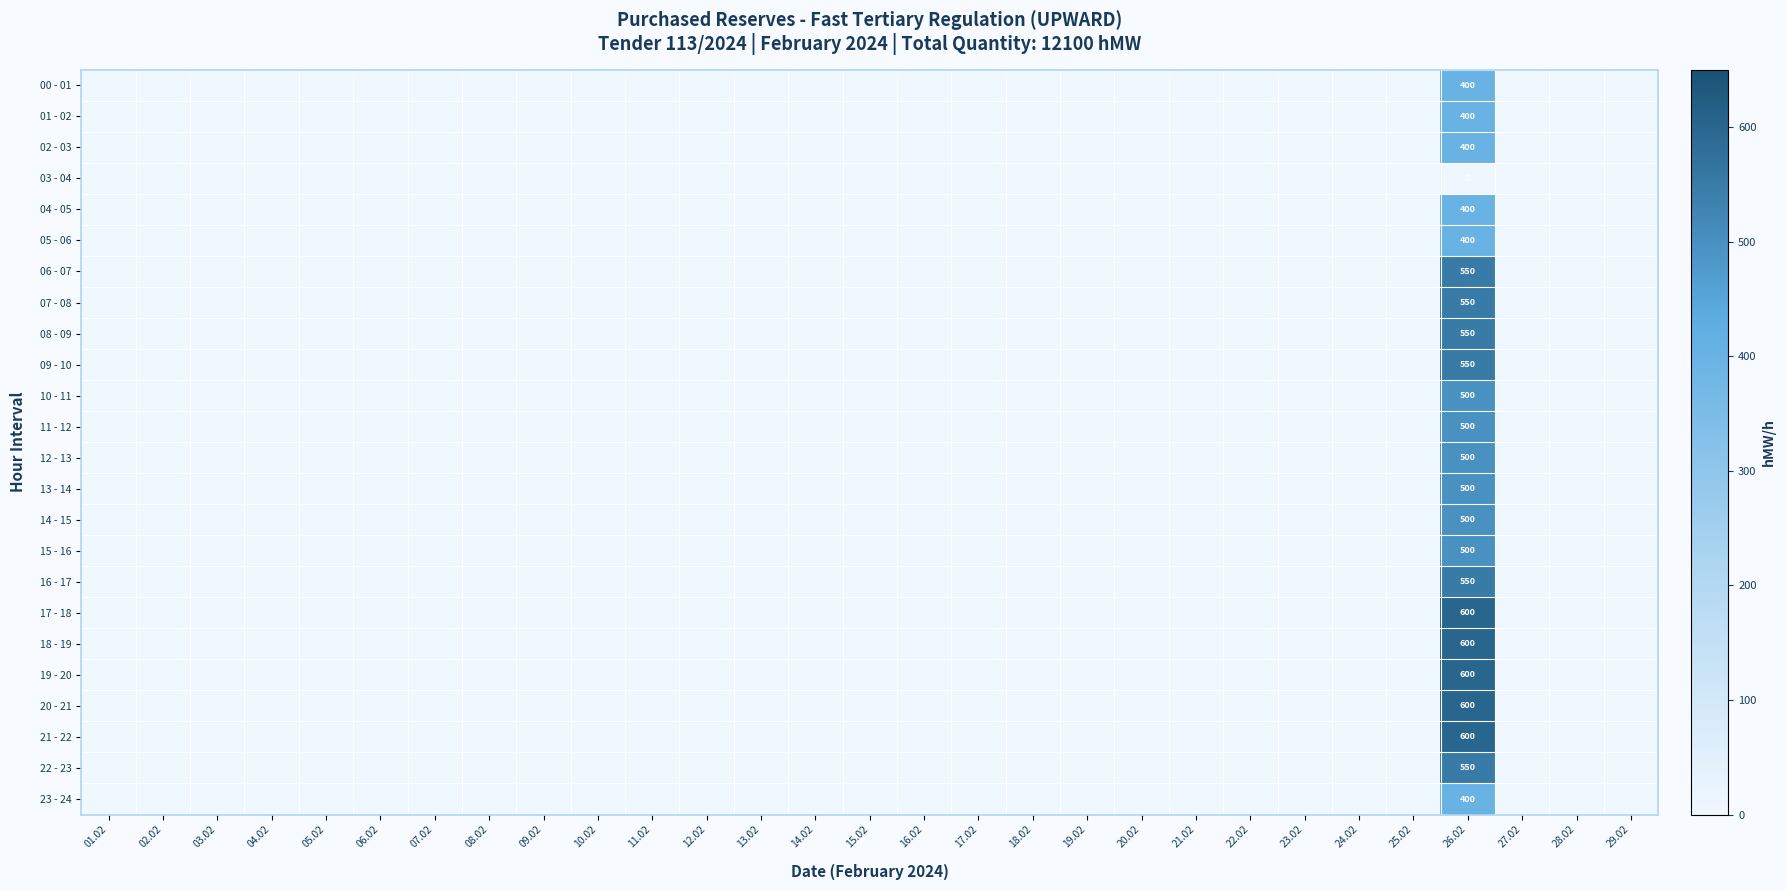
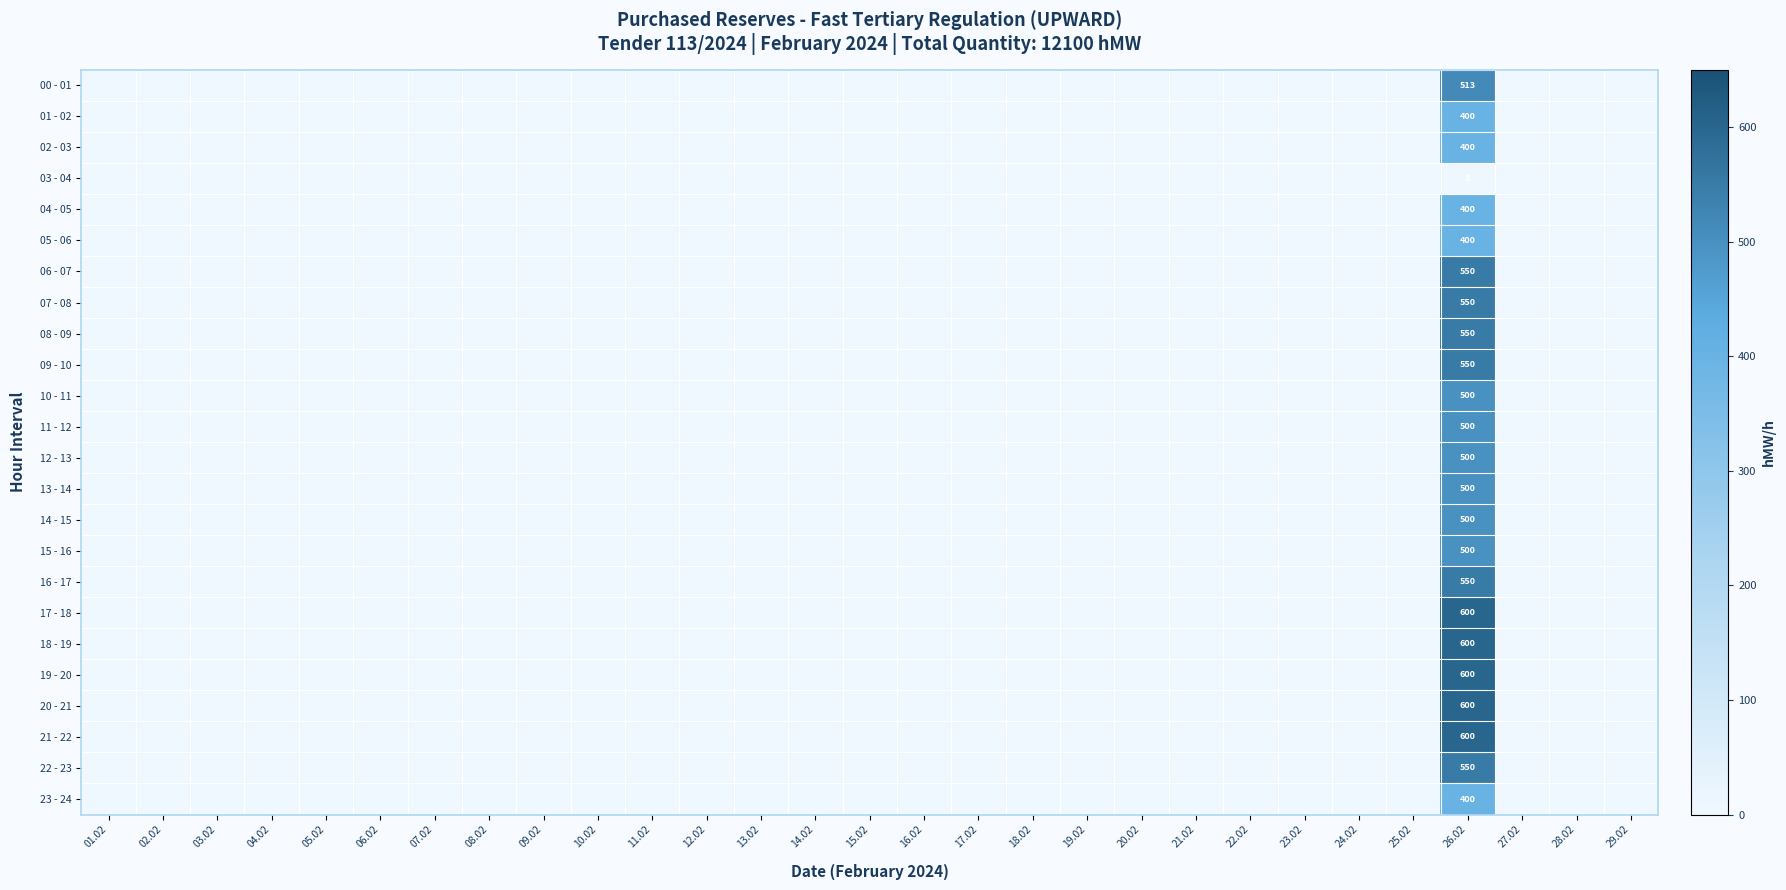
  {
    "00 - 01": {
-     "26.02": 400
+     "26.02": 513
    },
    "01 - 02": {
      "26.02": 400
    },
    "02 - 03": {
      "26.02": 400
    },
    "04 - 05": {
      "26.02": 400
    },
    "05 - 06": {
      "26.02": 400
    },
    "06 - 07": {
      "26.02": 550
    },
    "07 - 08": {
      "26.02": 550
    },
    "08 - 09": {
      "26.02": 550
    },
    "09 - 10": {
      "26.02": 550
    },
    "10 - 11": {
      "26.02": 500
    },
    "11 - 12": {
      "26.02": 500
    },
    "12 - 13": {
      "26.02": 500
    },
    "13 - 14": {
      "26.02": 500
    },
    "14 - 15": {
      "26.02": 500
    },
    "15 - 16": {
      "26.02": 500
    },
    "16 - 17": {
      "26.02": 550
    },
    "17 - 18": {
      "26.02": 600
    },
    "18 - 19": {
      "26.02": 600
    },
    "19 - 20": {
      "26.02": 600
    },
    "20 - 21": {
      "26.02": 600
    },
    "21 - 22": {
      "26.02": 600
    },
    "22 - 23": {
      "26.02": 550
    },
    "23 - 24": {
      "26.02": 400
    }
  }
